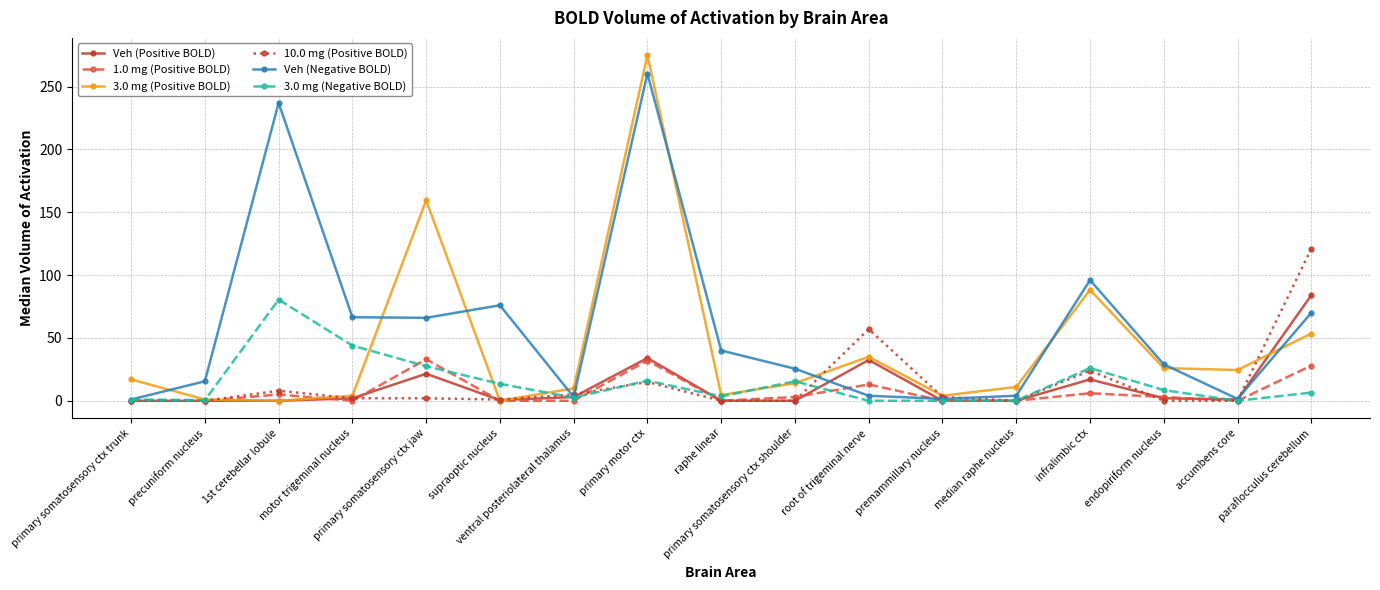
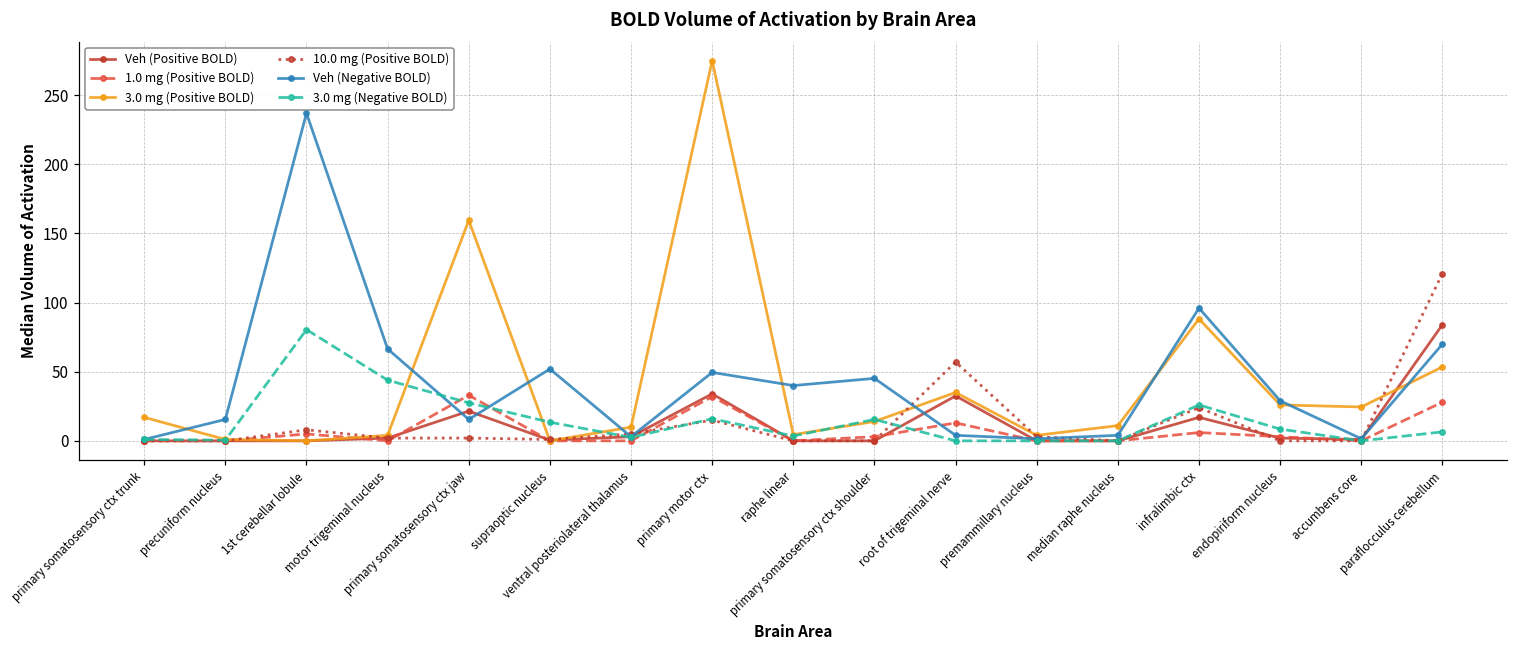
  {
    "3.0 mg (Positive BOLD)": {
      "primary somatosensory ctx trunk": 17,
      "motor trigeminal nucleus": 4,
      "primary somatosensory ctx jaw": 160,
      "ventral posteriolateral thalamus": 10,
      "primary motor ctx": 275,
      "root of trigeminal nerve": 35,
      "median raphe nucleus": 11,
      "infralimbic ctx": 88,
      "endopiriform nucleus": 26,
      "accumbens core": 25,
      "paraflocculus cerebellum": 54
    },
    "Veh (Negative BOLD)": {
      "precuniform nucleus": 16,
      "1st cerebellar lobule": 237,
      "motor trigeminal nucleus": 67,
-     "primary somatosensory ctx jaw": 66,
-     "supraoptic nucleus": 76,
-     "primary motor ctx": 260,
+     "primary somatosensory ctx jaw": 16,
+     "supraoptic nucleus": 52,
+     "primary motor ctx": 50,
      "raphe linear": 40,
-     "primary somatosensory ctx shoulder": 26,
+     "primary somatosensory ctx shoulder": 45,
      "root of trigeminal nerve": 4,
      "median raphe nucleus": 4,
      "infralimbic ctx": 96,
      "endopiriform nucleus": 29,
      "paraflocculus cerebellum": 70
    },
    "3.0 mg (Negative BOLD)": {
      "1st cerebellar lobule": 81,
      "motor trigeminal nucleus": 44,
      "primary somatosensory ctx jaw": 28,
      "supraoptic nucleus": 14,
      "root of trigeminal nerve": 0,
      "endopiriform nucleus": 9,
      "paraflocculus cerebellum": 7
    }
  }
